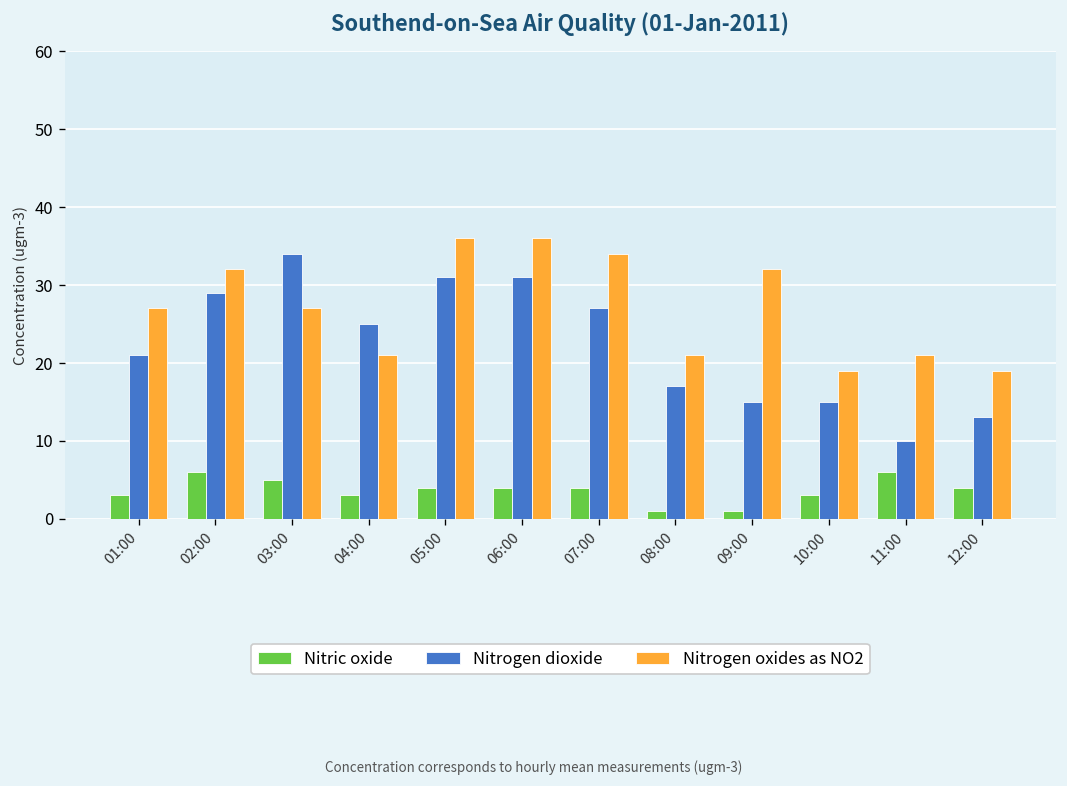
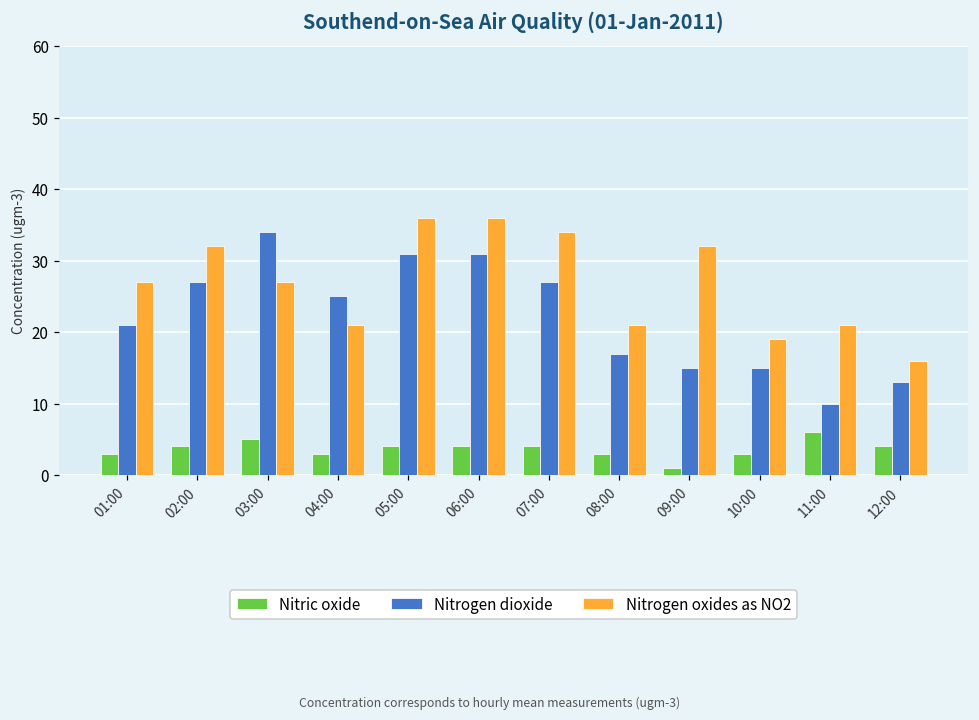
  {
    "Nitric oxide": {
      "01:00": 3,
-     "02:00": 6,
+     "02:00": 4,
      "03:00": 5,
      "04:00": 3,
      "05:00": 4,
      "06:00": 4,
      "07:00": 4,
-     "08:00": 1,
+     "08:00": 3,
      "09:00": 1,
      "10:00": 3,
      "11:00": 6,
      "12:00": 4
    },
    "Nitrogen dioxide": {
      "01:00": 21,
-     "02:00": 29,
+     "02:00": 27,
      "03:00": 34,
      "04:00": 25,
      "05:00": 31,
      "06:00": 31,
      "07:00": 27,
      "08:00": 17,
      "09:00": 15,
      "10:00": 15,
      "11:00": 10,
      "12:00": 13
    },
    "Nitrogen oxides as NO2": {
      "01:00": 27,
      "02:00": 32,
      "03:00": 27,
      "04:00": 21,
      "05:00": 36,
      "06:00": 36,
      "07:00": 34,
      "08:00": 21,
      "09:00": 32,
      "10:00": 19,
      "11:00": 21,
-     "12:00": 19
+     "12:00": 16
    }
  }
